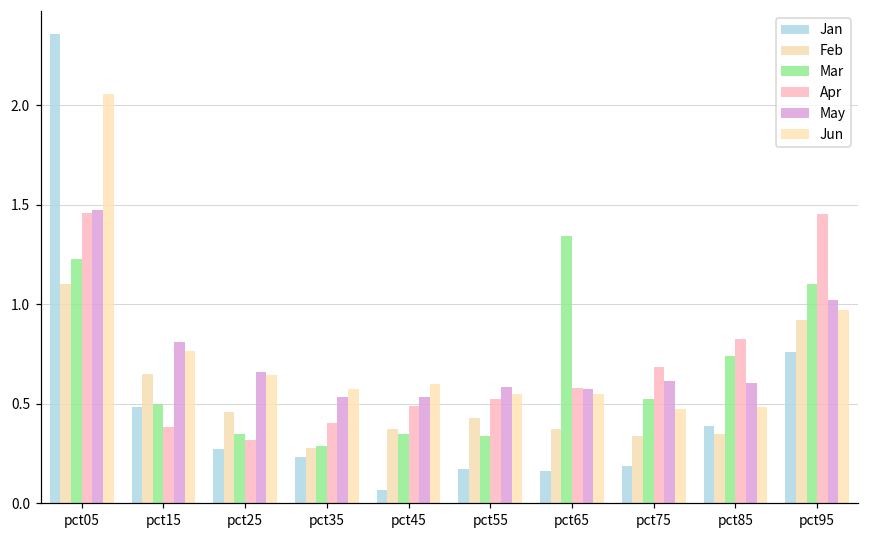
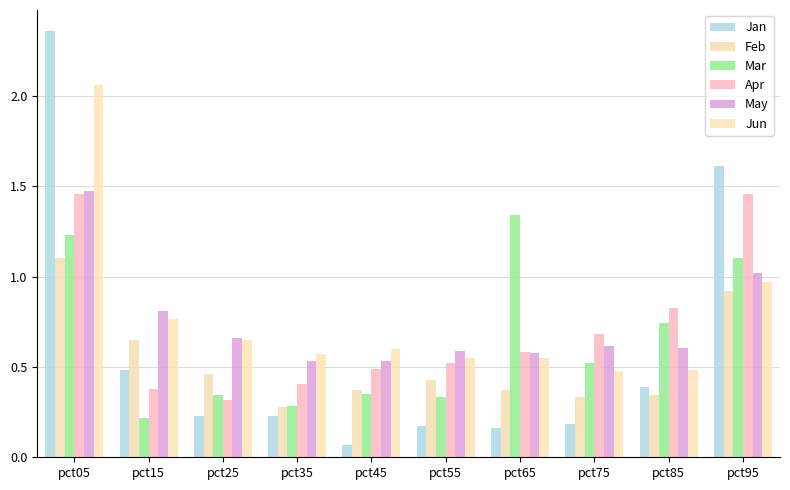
  {
    "Jan": {
      "pct05": 2.36,
      "pct15": 0.48,
-     "pct25": 0.27,
+     "pct25": 0.23,
      "pct35": 0.23,
      "pct45": 0.07,
      "pct55": 0.17,
      "pct65": 0.16,
      "pct75": 0.18,
      "pct85": 0.39,
-     "pct95": 0.76
+     "pct95": 1.61
    },
    "Mar": {
      "pct05": 1.23,
-     "pct15": 0.50,
+     "pct15": 0.22,
      "pct25": 0.35,
      "pct35": 0.28,
      "pct45": 0.35,
      "pct55": 0.34,
      "pct65": 1.34,
      "pct75": 0.52,
      "pct85": 0.74,
      "pct95": 1.10
    }
  }
